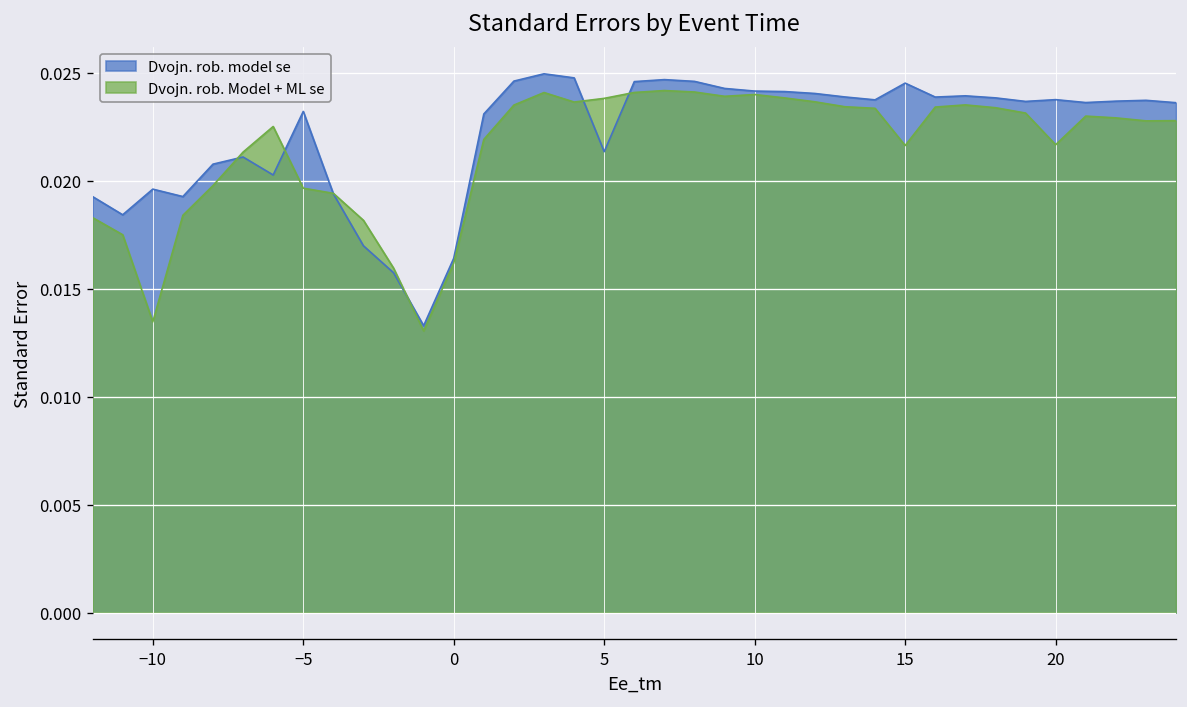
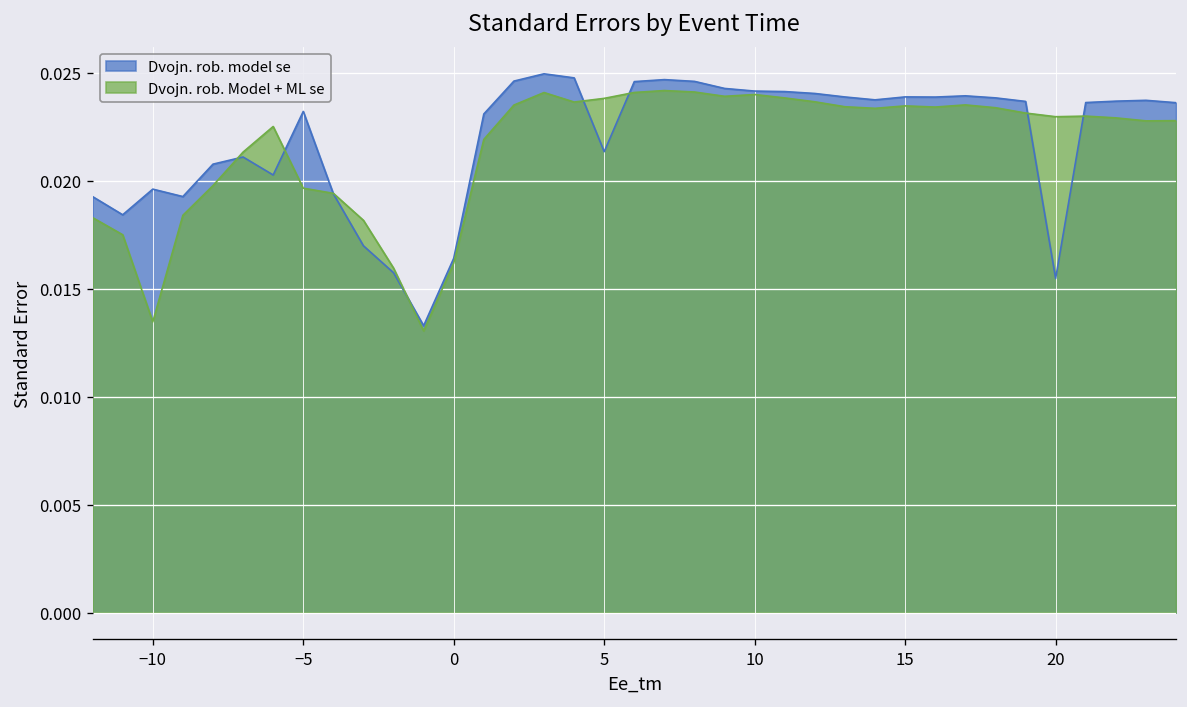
  {
    "Dvojn. rob. model se": {
      "−10": 0.0196,
      "−5": 0.0232,
      "0": 0.0164,
      "5": 0.0214,
      "10": 0.0242,
-     "15": 0.0245,
-     "20": 0.0238
+     "15": 0.0239,
+     "20": 0.0155
    },
    "Dvojn. rob. Model + ML se": {
      "−10": 0.0135,
      "−5": 0.0197,
      "0": 0.0162,
      "5": 0.0238,
      "10": 0.0240,
-     "15": 0.0216,
-     "20": 0.0217
+     "15": 0.0235,
+     "20": 0.0230
    }
  }
